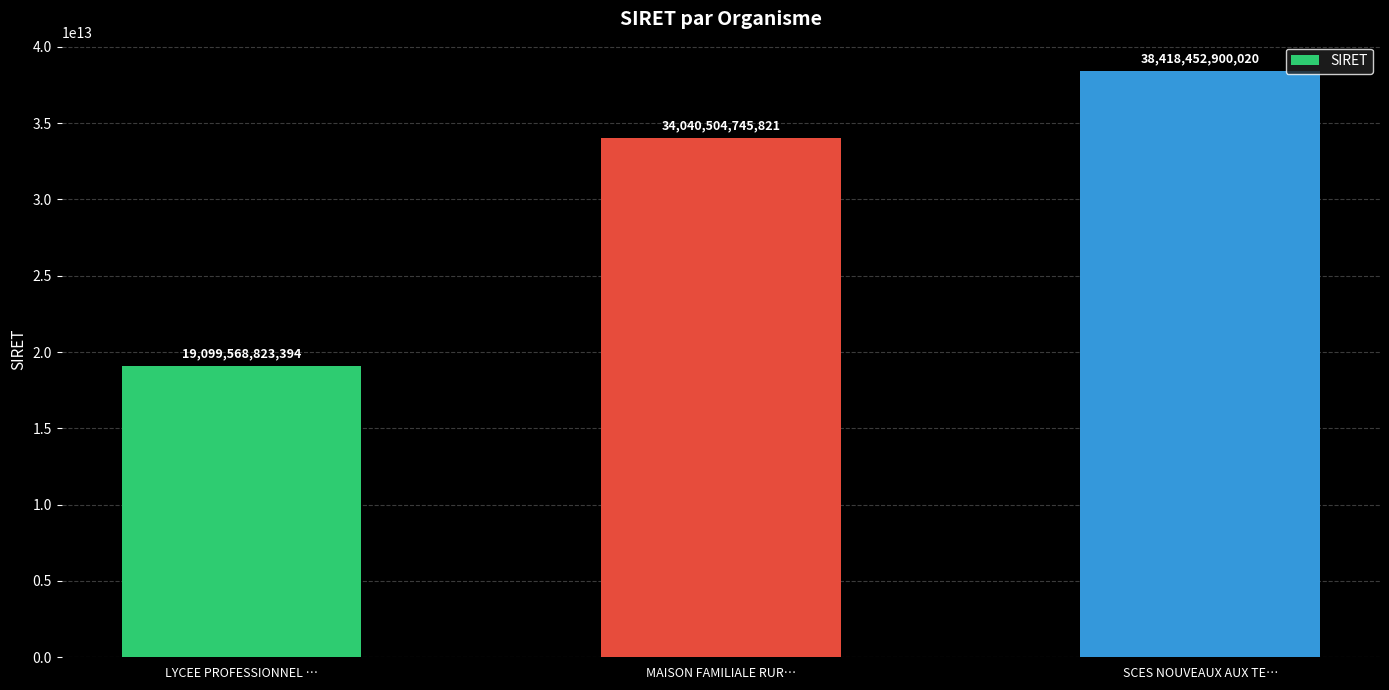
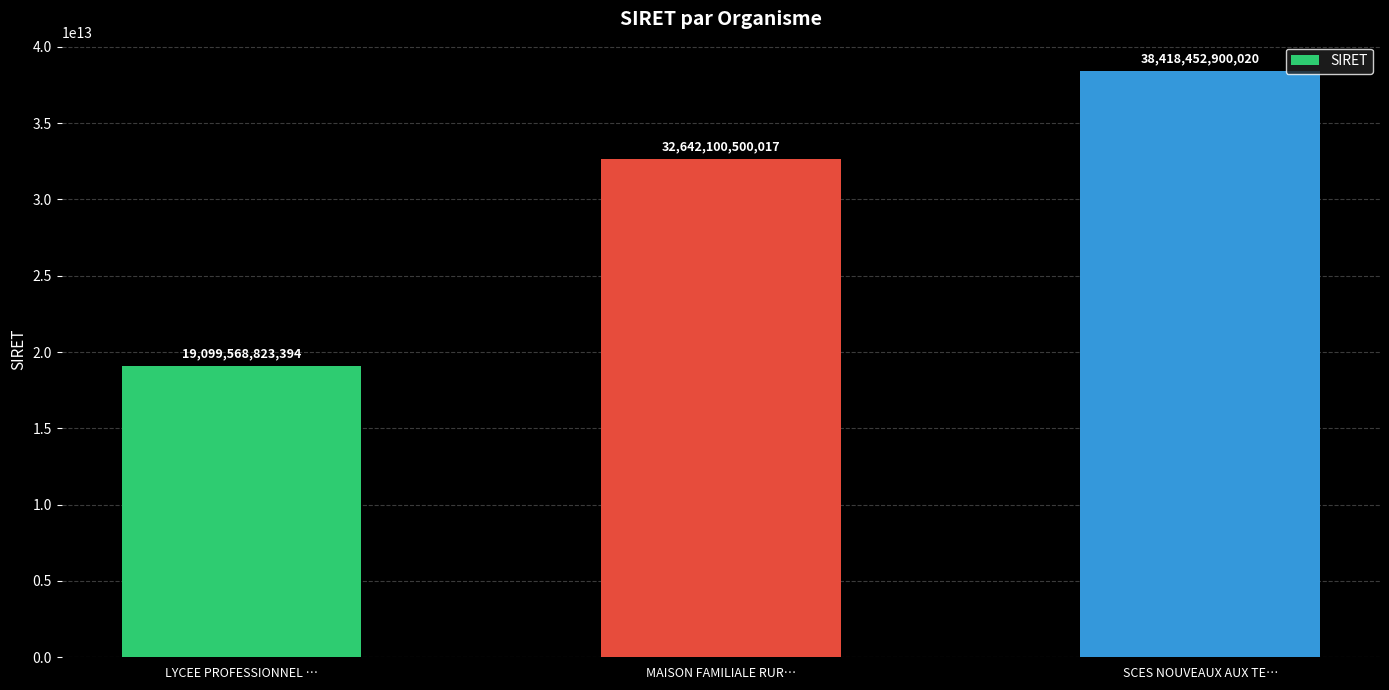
  {
    "LYCEE PROFESSIONNEL …": "19,099,568,823,394",
-   "MAISON FAMILIALE RUR…": "34,040,504,745,821",
+   "MAISON FAMILIALE RUR…": "32,642,100,500,017",
    "SCES NOUVEAUX AUX TE…": "38,418,452,900,020"
  }
